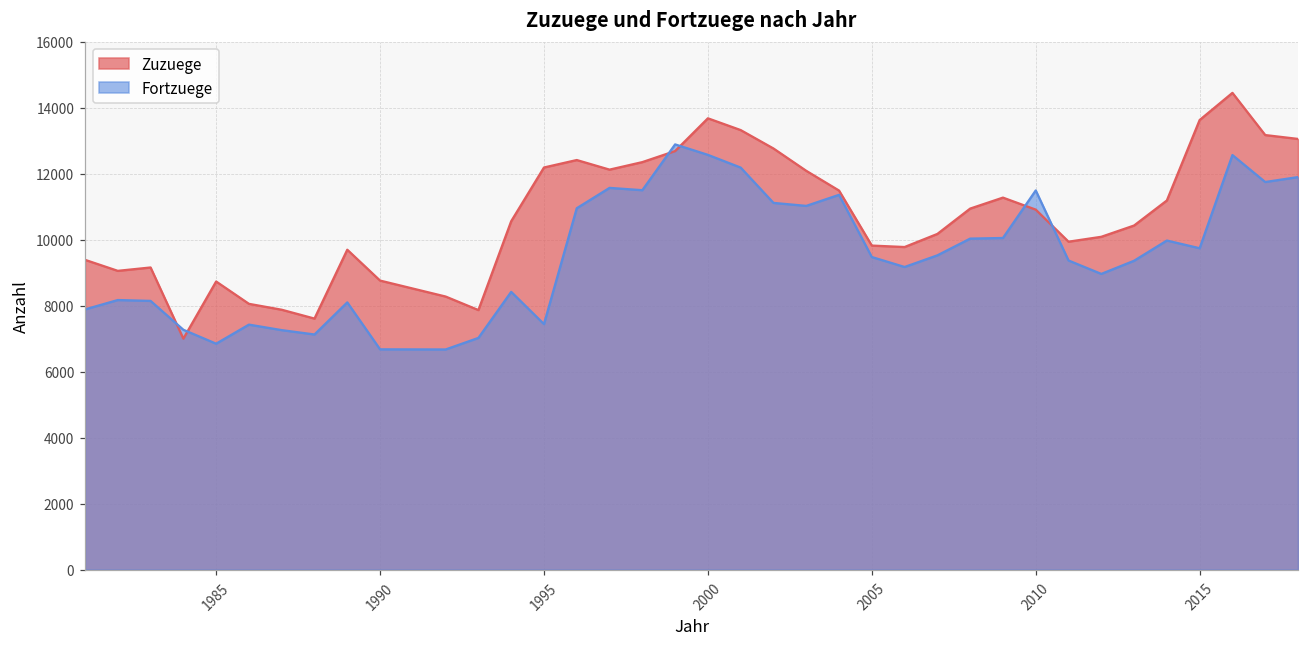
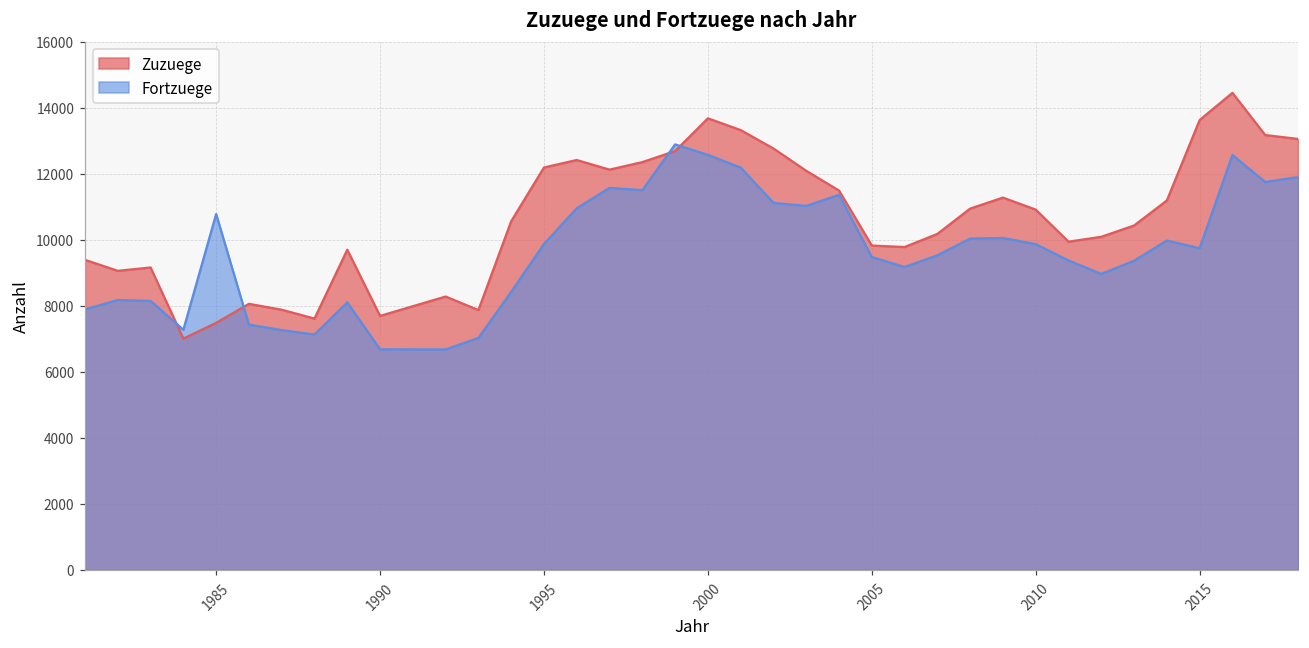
  {
    "Zuzuege": {
-     "1985": 8700,
-     "1990": 8800,
+     "1985": 7500,
+     "1990": 7700,
      "1995": 12200,
      "2000": 13700,
      "2005": 9800,
      "2010": 10900,
      "2015": 13600
    },
    "Fortzuege": {
-     "1985": 6800,
+     "1985": 10800,
      "1990": 6700,
-     "1995": 7400,
+     "1995": 9900,
      "2000": 12600,
      "2005": 9500,
-     "2010": 11500,
+     "2010": 9900,
      "2015": 9700
    }
  }
